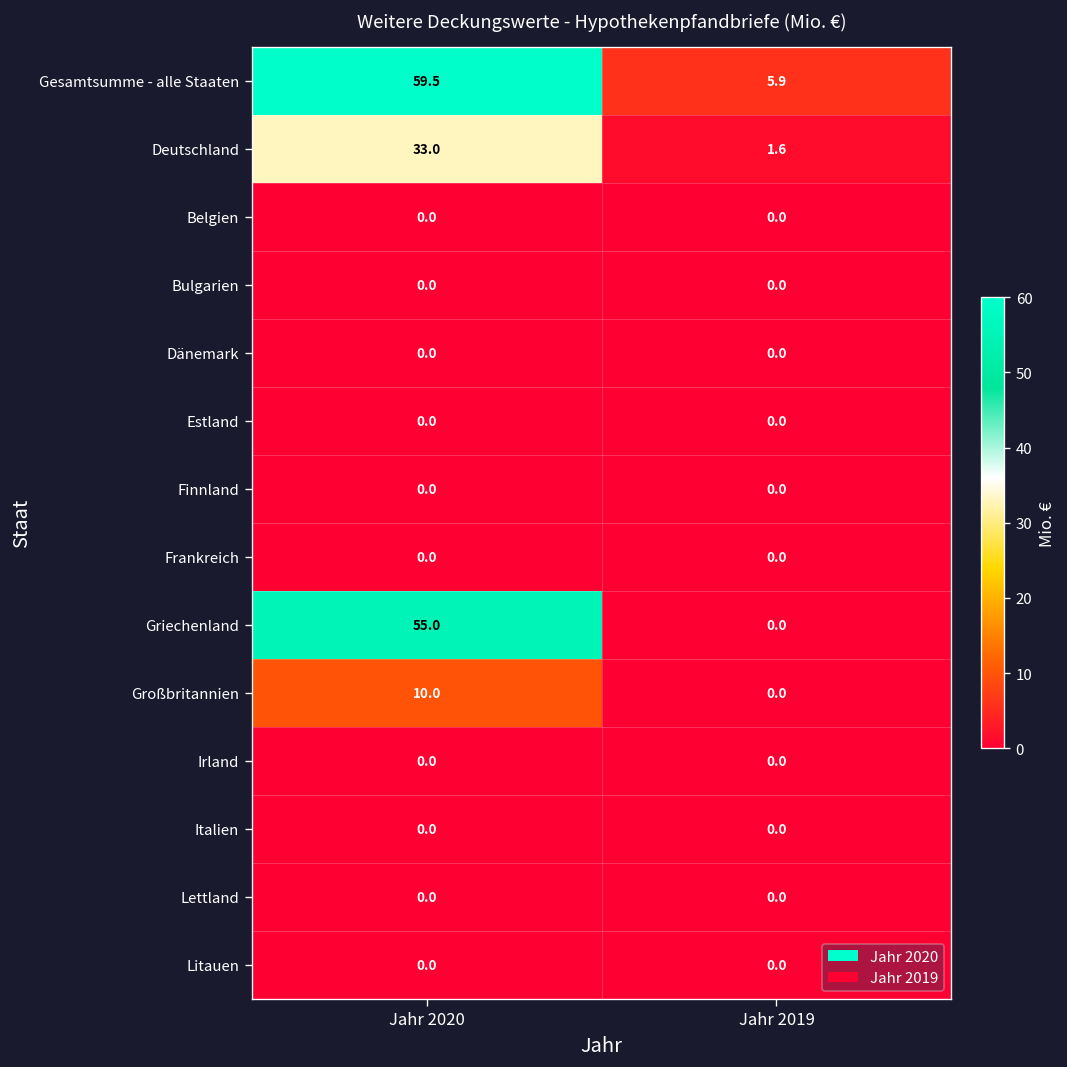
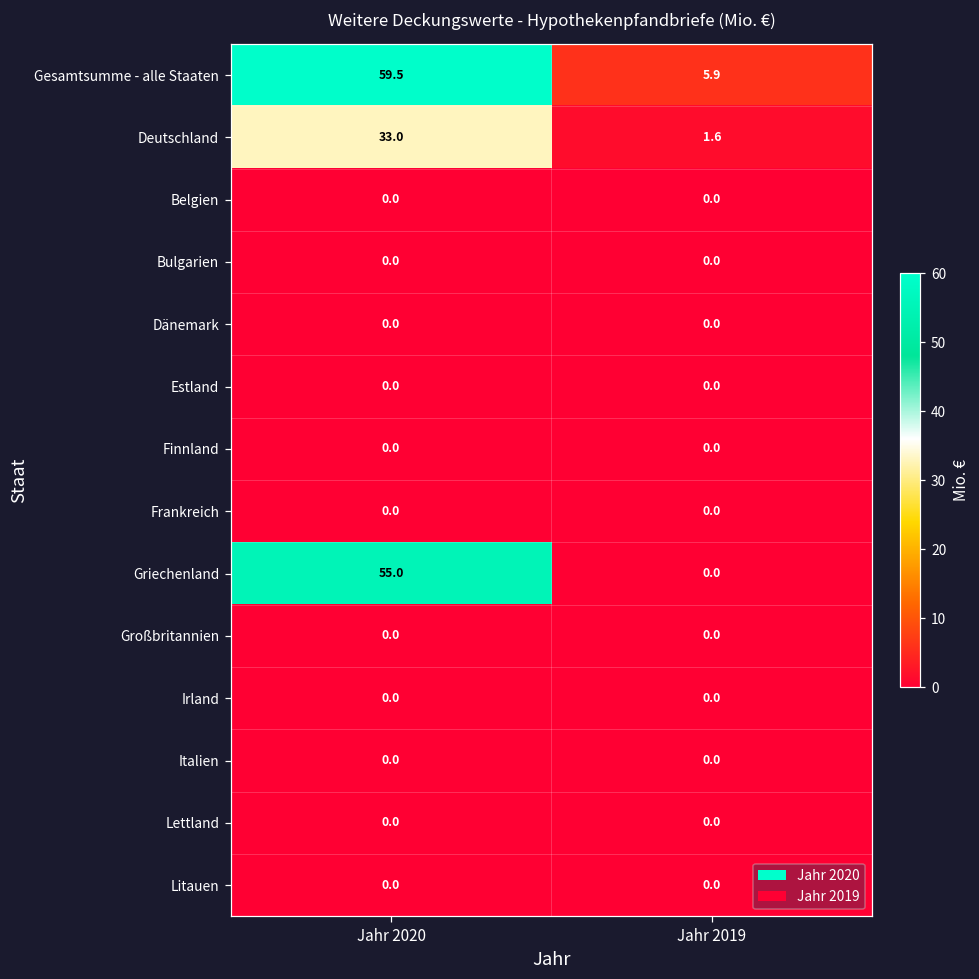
  {
    "Gesamtsumme - alle Staaten": {
      "Jahr 2020": 59.5,
      "Jahr 2019": 5.9
    },
    "Deutschland": {
      "Jahr 2020": 33.0,
      "Jahr 2019": 1.6
    },
    "Belgien": {
      "Jahr 2020": 0.0,
      "Jahr 2019": 0.0
    },
    "Bulgarien": {
      "Jahr 2020": 0.0,
      "Jahr 2019": 0.0
    },
    "Dänemark": {
      "Jahr 2020": 0.0,
      "Jahr 2019": 0.0
    },
    "Estland": {
      "Jahr 2020": 0.0,
      "Jahr 2019": 0.0
    },
    "Finnland": {
      "Jahr 2020": 0.0,
      "Jahr 2019": 0.0
    },
    "Frankreich": {
      "Jahr 2020": 0.0,
      "Jahr 2019": 0.0
    },
    "Griechenland": {
      "Jahr 2020": 55.0,
      "Jahr 2019": 0.0
    },
    "Großbritannien": {
-     "Jahr 2020": 10.0,
+     "Jahr 2020": 0.0,
      "Jahr 2019": 0.0
    },
    "Irland": {
      "Jahr 2020": 0.0,
      "Jahr 2019": 0.0
    },
    "Italien": {
      "Jahr 2020": 0.0,
      "Jahr 2019": 0.0
    },
    "Lettland": {
      "Jahr 2020": 0.0,
      "Jahr 2019": 0.0
    },
    "Litauen": {
      "Jahr 2020": 0.0,
      "Jahr 2019": 0.0
    }
  }
